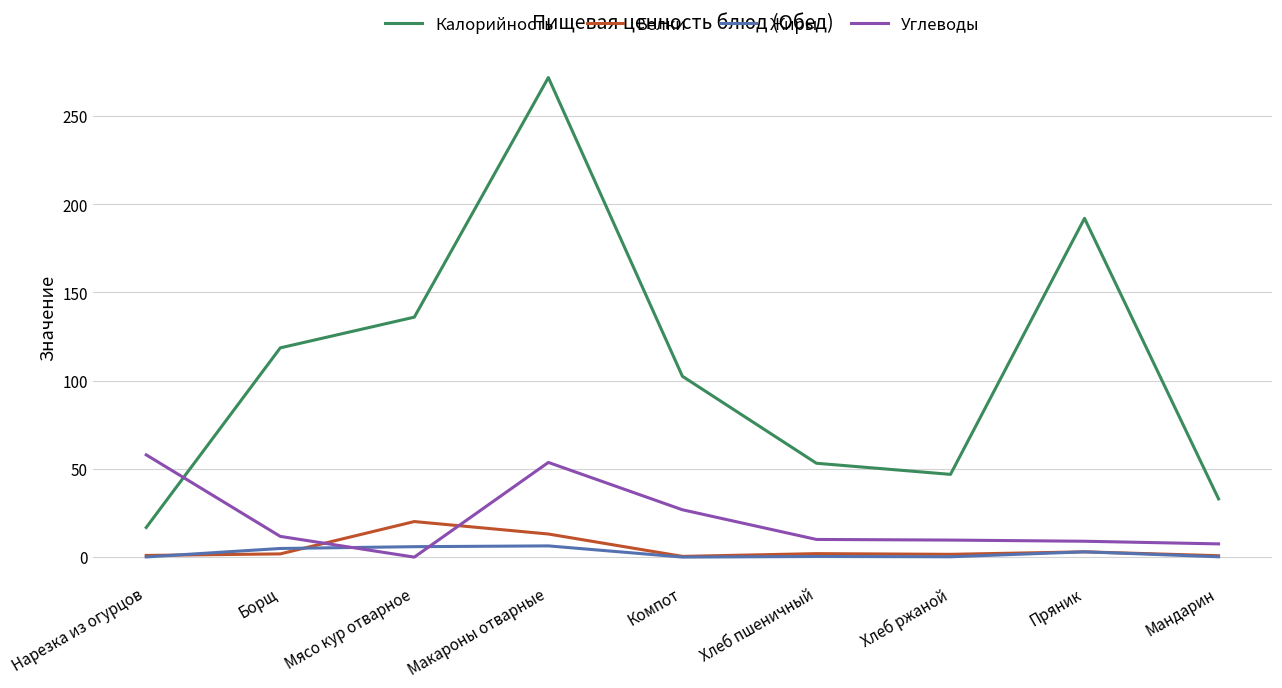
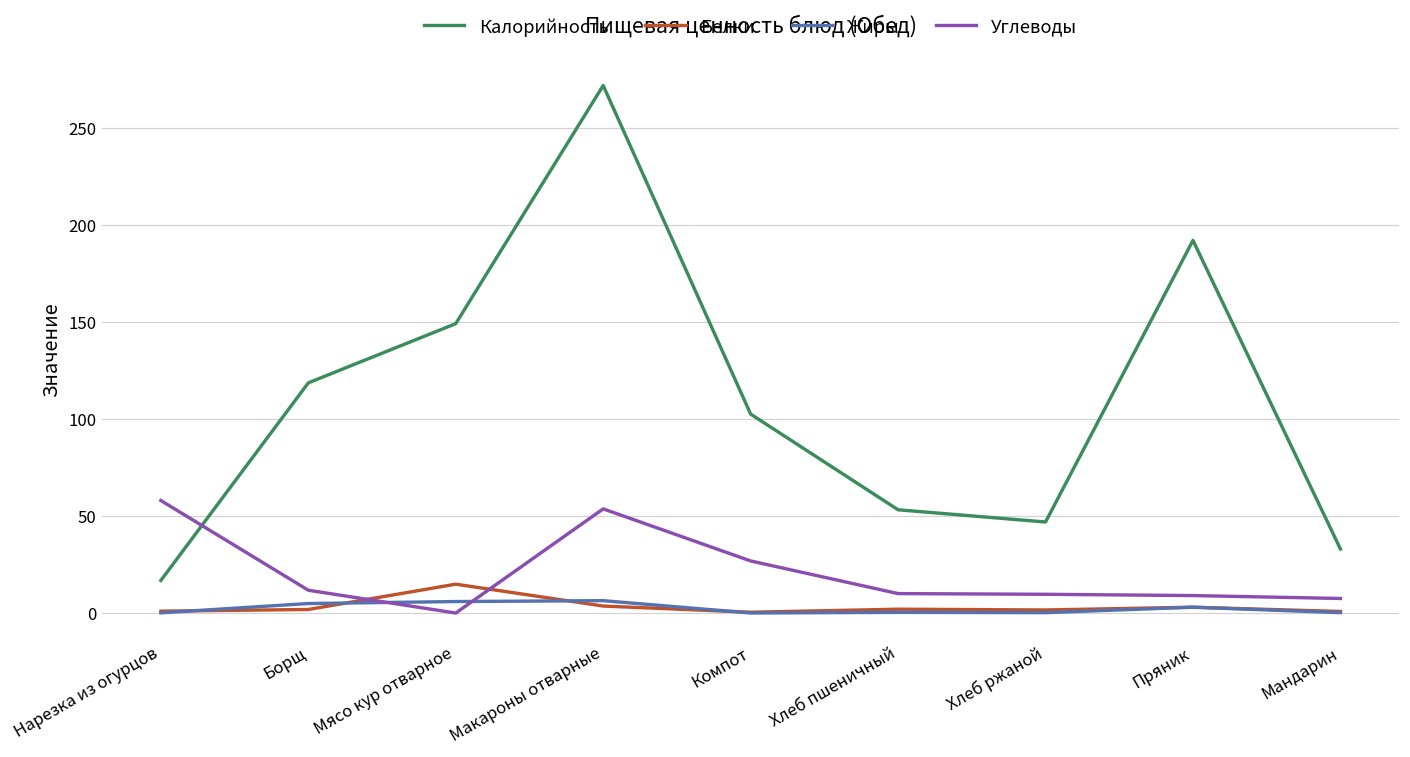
  {
    "Калорийность": {
      "Нарезка из огурцов": 17,
      "Борщ": 119,
-     "Мясо кур отварное": 136,
+     "Мясо кур отварное": 149,
      "Макароны отварные": 272,
      "Компот": 103,
      "Хлеб пшеничный": 53,
      "Хлеб ржаной": 47,
      "Пряник": 192,
      "Мандарин": 33
    },
    "Белки": {
      "Борщ": 2,
-     "Мясо кур отварное": 20,
-     "Макароны отварные": 13,
+     "Мясо кур отварное": 15,
+     "Макароны отварные": 4,
      "Хлеб пшеничный": 2
    },
    "Жиры": {
      "Борщ": 5,
      "Мясо кур отварное": 6,
      "Макароны отварные": 6,
      "Хлеб пшеничный": 0
    },
    "Углеводы": {
      "Нарезка из огурцов": 58,
      "Борщ": 12,
      "Мясо кур отварное": 0,
      "Макароны отварные": 54,
      "Компот": 27,
      "Хлеб пшеничный": 10,
      "Хлеб ржаной": 10,
      "Пряник": 9,
      "Мандарин": 8
    }
  }
